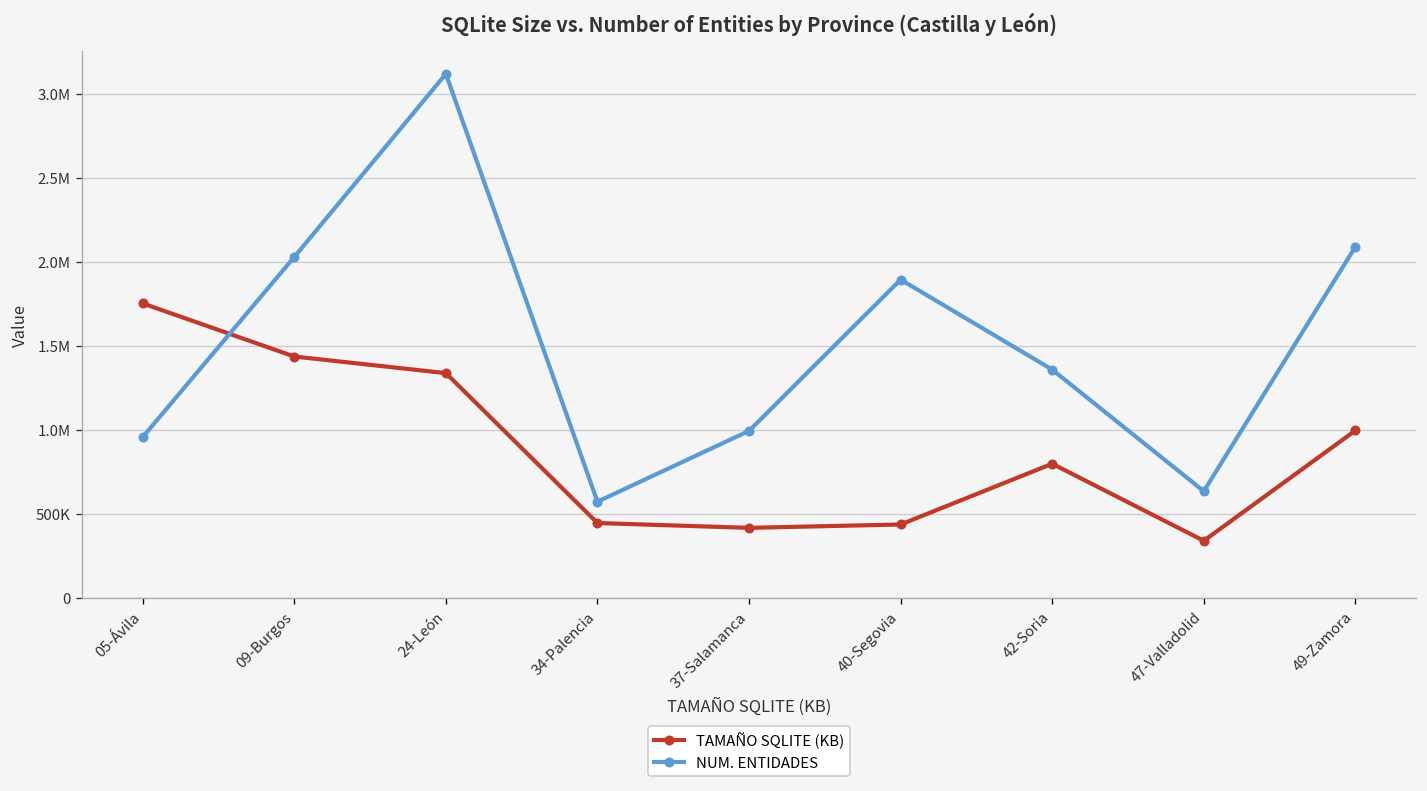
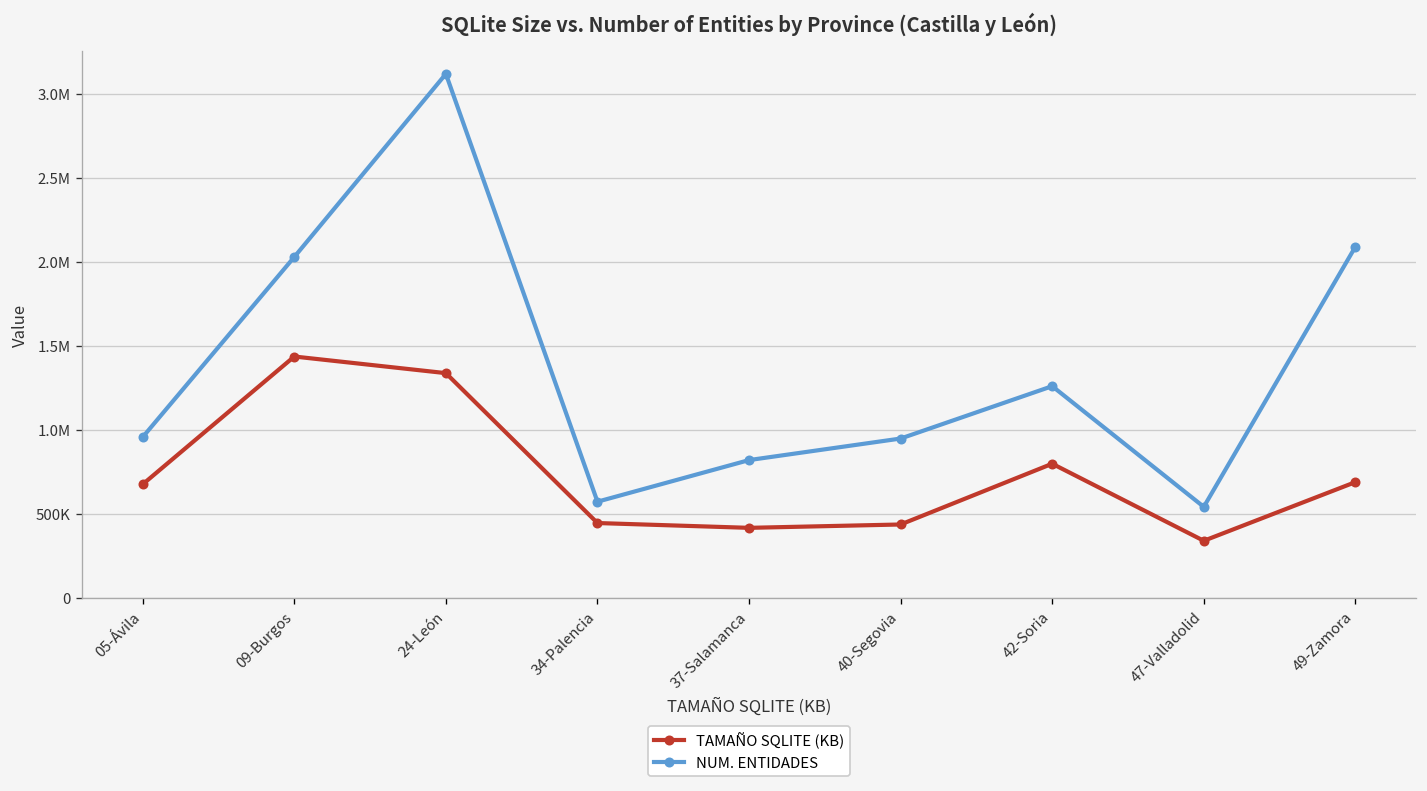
  {
    "TAMAÑO SQLITE (KB)": {
-     "05-Ávila": 1750000,
+     "05-Ávila": 680000,
      "09-Burgos": 1440000,
      "24-León": 1340000,
      "34-Palencia": 450000,
      "37-Salamanca": 420000,
      "40-Segovia": 440000,
      "42-Soria": 800000,
      "47-Valladolid": 340000,
-     "49-Zamora": 1000000
+     "49-Zamora": 690000
    },
    "NUM. ENTIDADES": {
      "05-Ávila": 960000,
      "09-Burgos": 2030000,
      "24-León": 3120000,
      "34-Palencia": 570000,
-     "37-Salamanca": 990000,
-     "40-Segovia": 1890000,
-     "42-Soria": 1360000,
-     "47-Valladolid": 640000,
+     "37-Salamanca": 820000,
+     "40-Segovia": 950000,
+     "42-Soria": 1260000,
+     "47-Valladolid": 540000,
      "49-Zamora": 2090000
    }
  }
